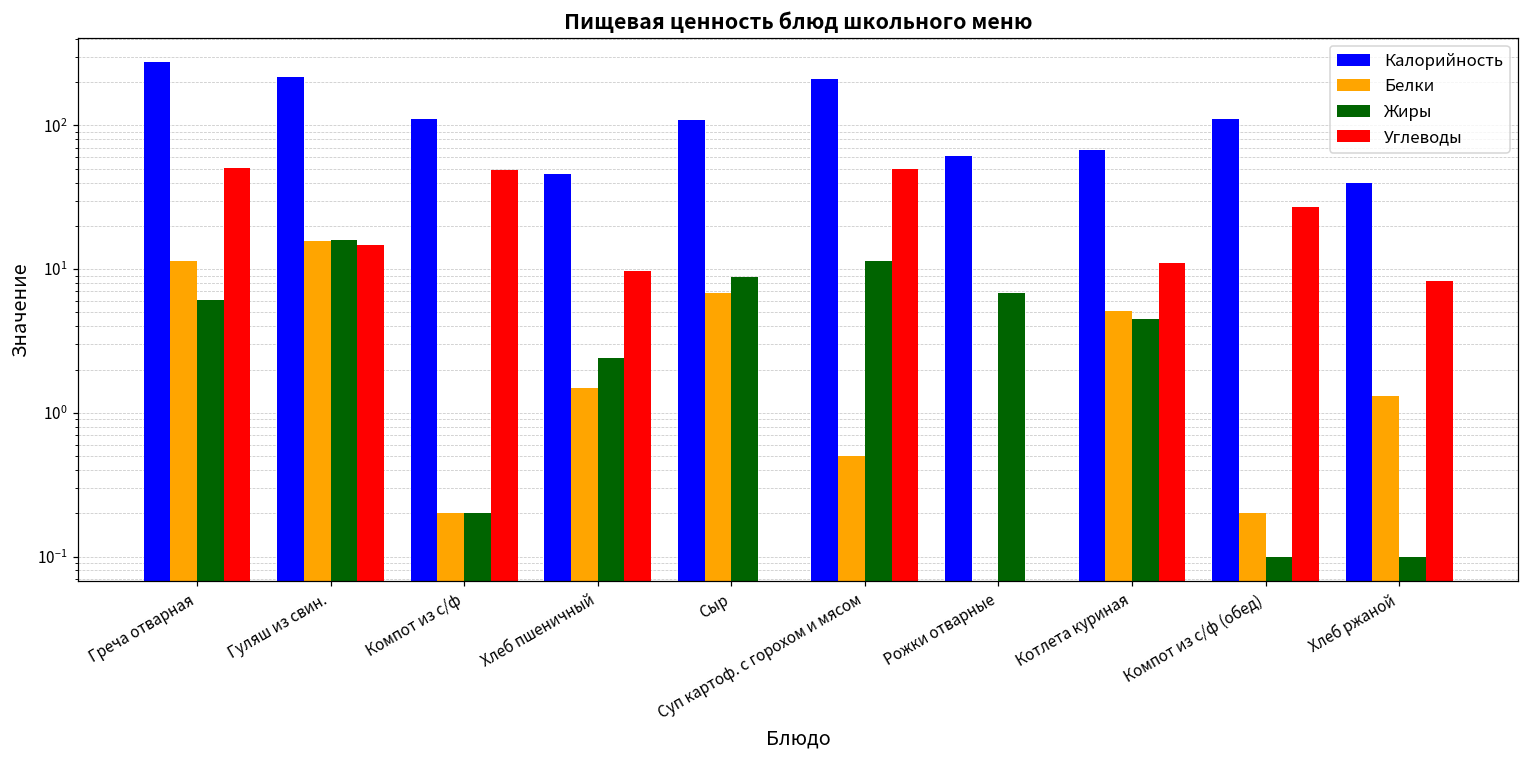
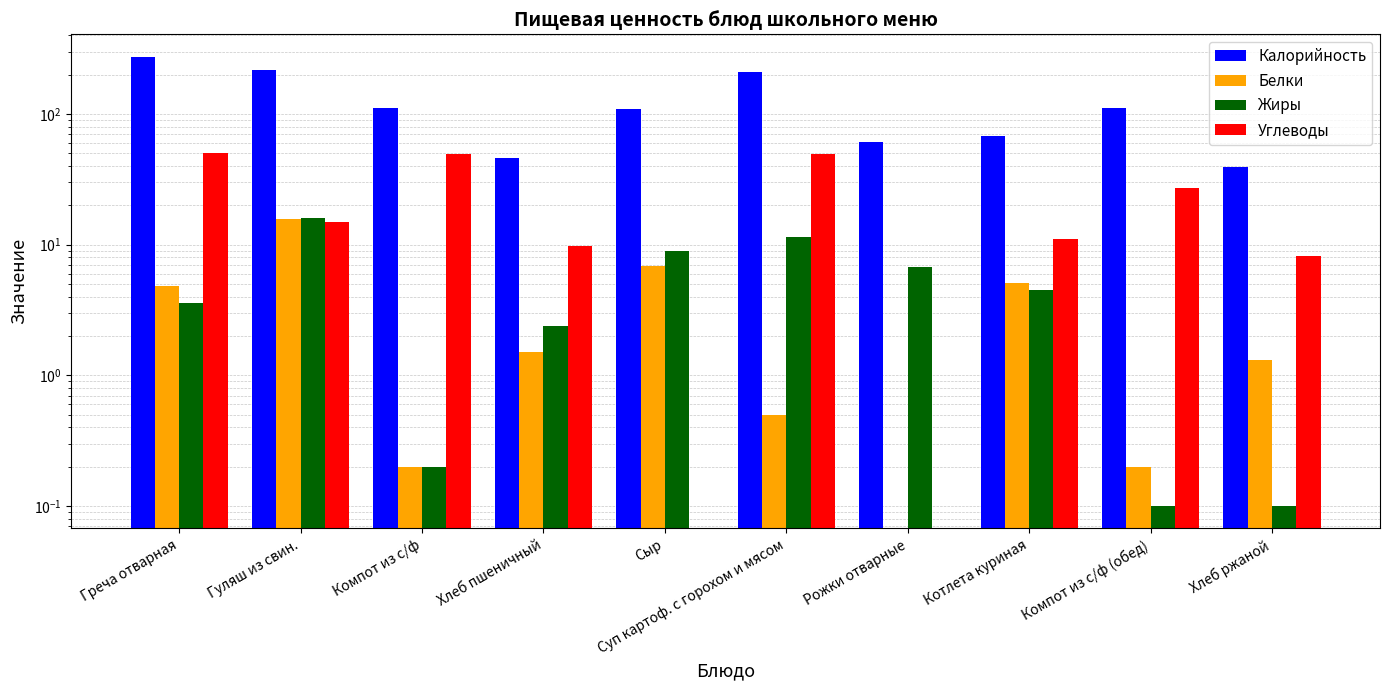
  {
    "Калорийность": {
      "Греча отварная": 270,
      "Гуляш из свин.": 220,
      "Компот из с/ф": 110,
      "Хлеб пшеничный": 46,
      "Сыр": 110,
      "Суп картоф. с горохом и мясом": 210,
      "Рожки отварные": 60,
      "Котлета куриная": 70,
      "Компот из с/ф (обед)": 110,
      "Хлеб ржаной": 40
    },
    "Белки": {
-     "Греча отварная": 11,
+     "Греча отварная": 4.8,
      "Гуляш из свин.": 16,
      "Компот из с/ф": 0.2,
      "Хлеб пшеничный": 1.5,
      "Сыр": 7,
      "Суп картоф. с горохом и мясом": 0.5,
      "Котлета куриная": 5.1,
      "Компот из с/ф (обед)": 0.2,
      "Хлеб ржаной": 1.3
    },
    "Жиры": {
-     "Греча отварная": 6,
+     "Греча отварная": 3.6,
      "Гуляш из свин.": 16,
      "Компот из с/ф": 0.2,
      "Хлеб пшеничный": 2.4,
      "Сыр": 9,
      "Суп картоф. с горохом и мясом": 11,
      "Рожки отварные": 7,
      "Котлета куриная": 4.5,
      "Компот из с/ф (обед)": 0.1,
      "Хлеб ржаной": 0.1
    },
    "Углеводы": {
      "Греча отварная": 50,
      "Гуляш из свин.": 15,
      "Компот из с/ф": 49,
      "Хлеб пшеничный": 10,
      "Суп картоф. с горохом и мясом": 50,
      "Котлета куриная": 11,
      "Компот из с/ф (обед)": 27,
      "Хлеб ржаной": 8
    }
  }
